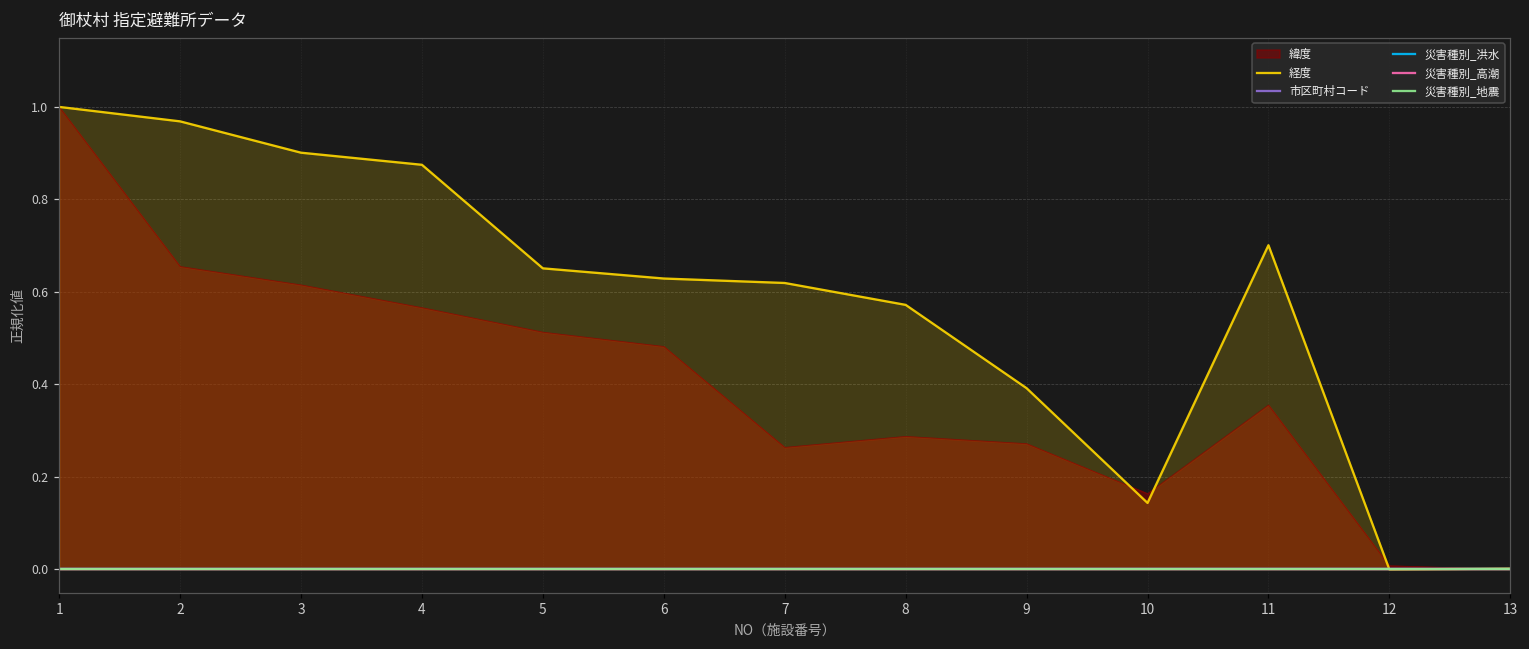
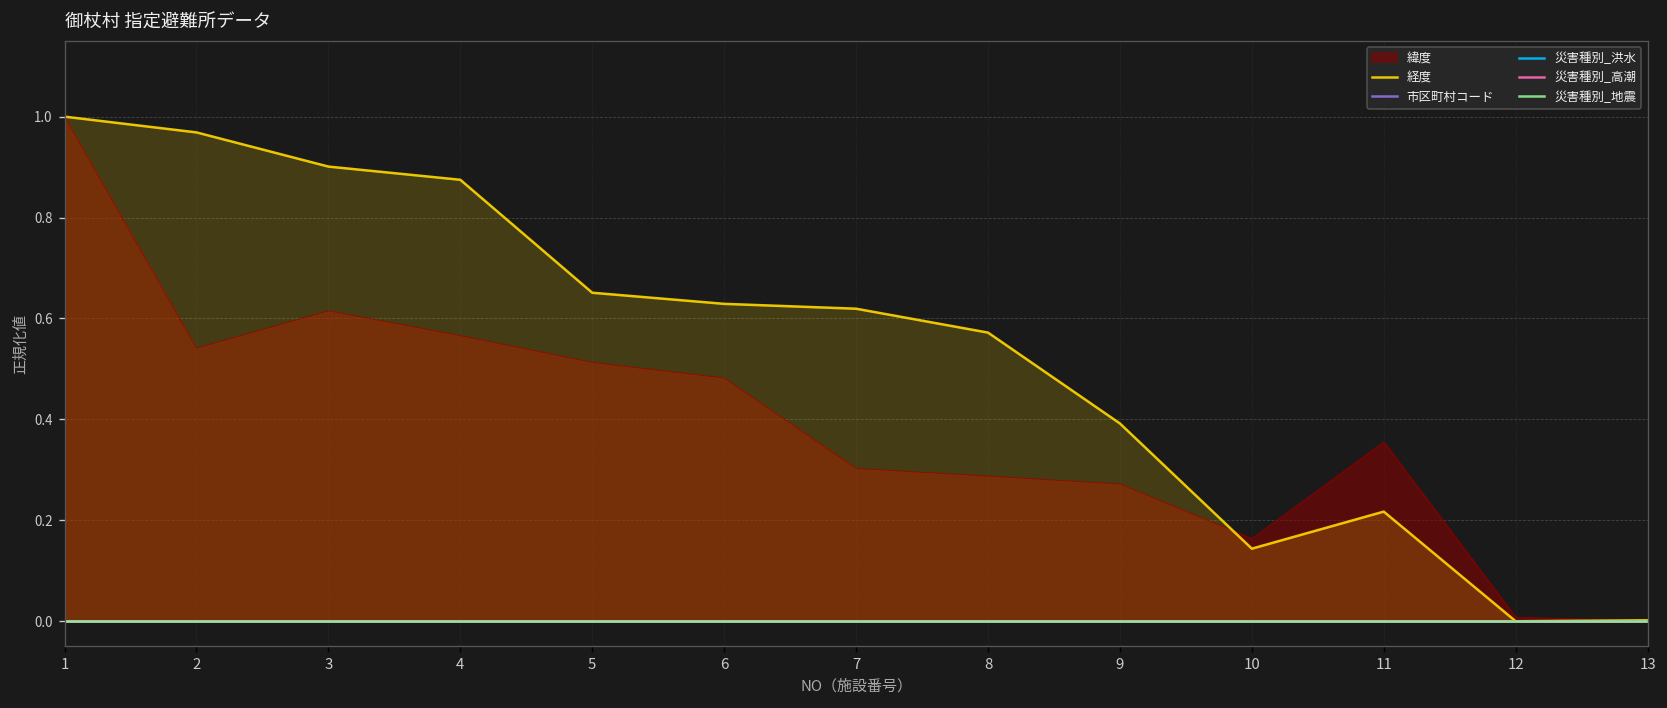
  {
    "緯度": {
-     "2": 0.65,
+     "2": 0.54,
      "3": 0.62,
      "4": 0.57,
      "5": 0.51,
      "6": 0.48,
-     "7": 0.26,
+     "7": 0.30,
      "8": 0.29,
      "9": 0.27,
      "10": 0.16,
      "11": 0.36,
      "12": 0.01
    },
    "経度": {
      "2": 0.97,
      "3": 0.90,
      "4": 0.87,
      "5": 0.65,
      "6": 0.63,
      "7": 0.62,
      "8": 0.57,
      "9": 0.39,
      "10": 0.14,
-     "11": 0.70
+     "11": 0.22
    },
    "災害種別_地震": {
      "1": 0.00,
      "2": 0.00,
      "3": 0.00,
      "4": 0.00,
      "5": 0.00,
      "6": 0.00,
      "7": 0.00,
      "8": 0.00,
      "9": 0.00,
      "10": 0.00,
      "11": 0.00
    }
  }
